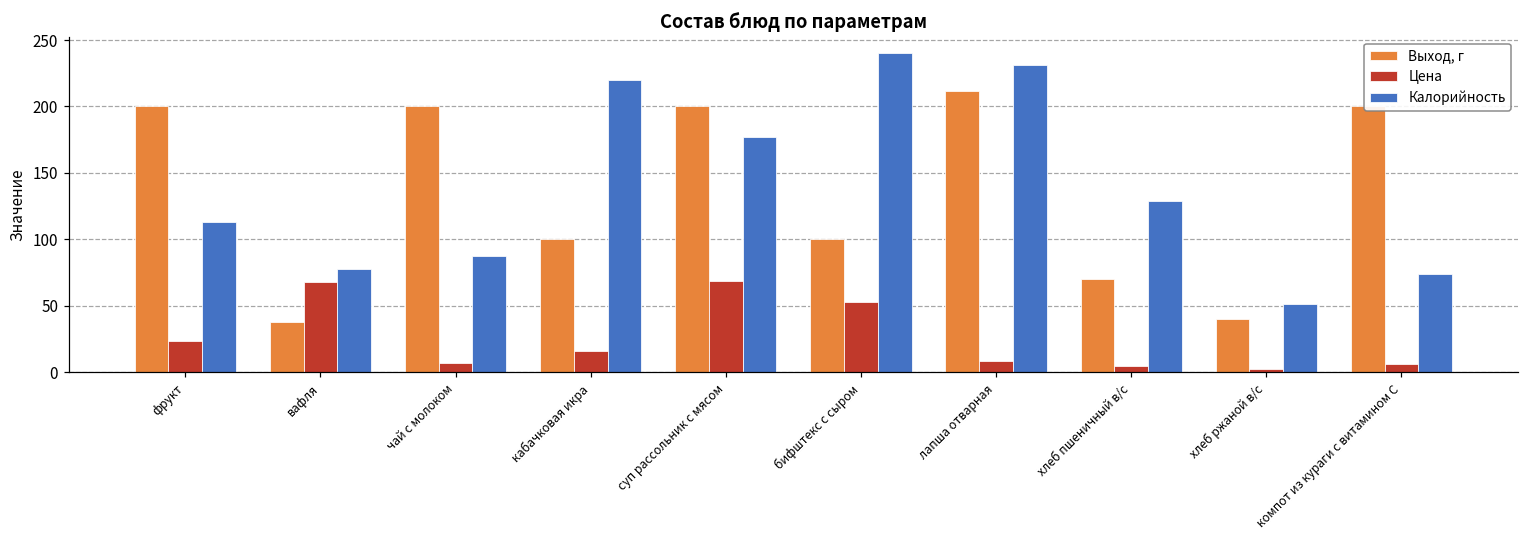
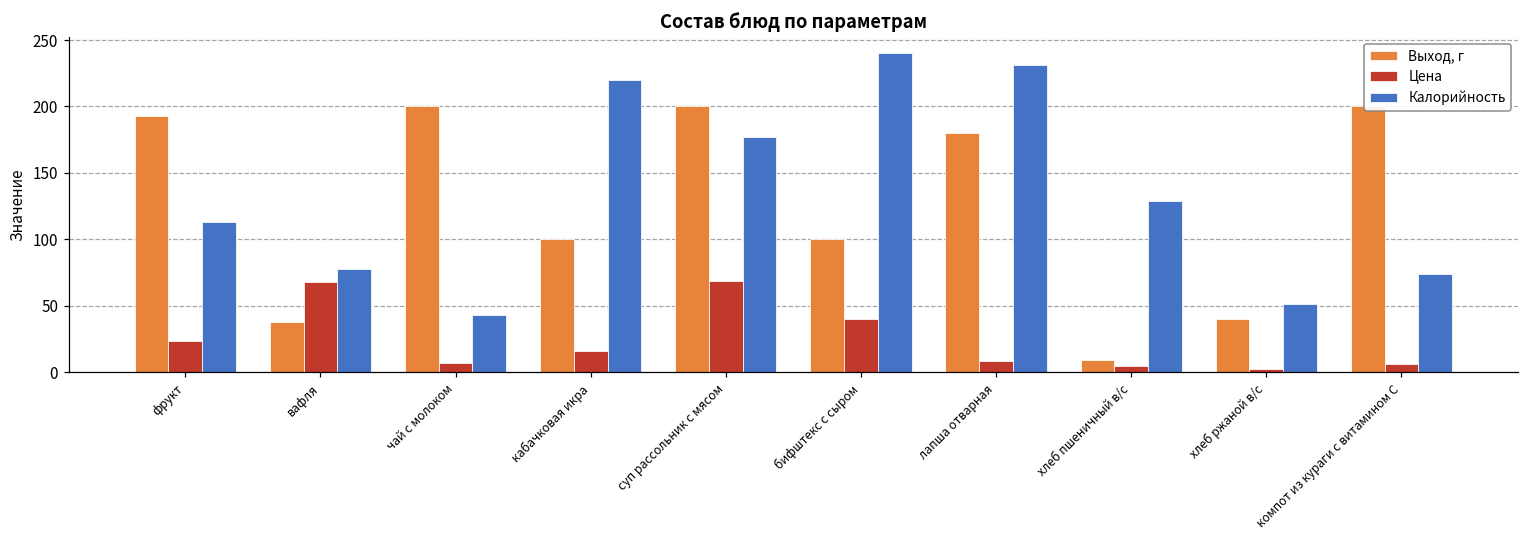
  {
    "Выход, г": {
-     "фрукт": 200,
+     "фрукт": 193,
      "вафля": 38,
      "чай с молоком": 200,
      "кабачковая икра": 100,
      "суп рассольник с мясом": 200,
      "бифштекс с сыром": 100,
-     "лапша отварная": 212,
-     "хлеб пшеничный в/с": 70,
+     "лапша отварная": 180,
+     "хлеб пшеничный в/с": 9,
      "хлеб ржаной в/с": 40
    },
    "Цена": {
      "фрукт": 24,
      "вафля": 68,
      "чай с молоком": 7,
      "кабачковая икра": 16,
      "суп рассольник с мясом": 68,
-     "бифштекс с сыром": 53,
+     "бифштекс с сыром": 40,
      "лапша отварная": 8,
      "хлеб пшеничный в/с": 5,
      "хлеб ржаной в/с": 3,
      "компот из кураги с витамином С": 7
    },
    "Калорийность": {
      "фрукт": 113,
      "вафля": 78,
-     "чай с молоком": 87,
+     "чай с молоком": 43,
      "кабачковая икра": 220,
      "суп рассольник с мясом": 177,
      "бифштекс с сыром": 240,
      "лапша отварная": 231,
      "хлеб пшеничный в/с": 129,
      "хлеб ржаной в/с": 51,
      "компот из кураги с витамином С": 74
    }
  }
